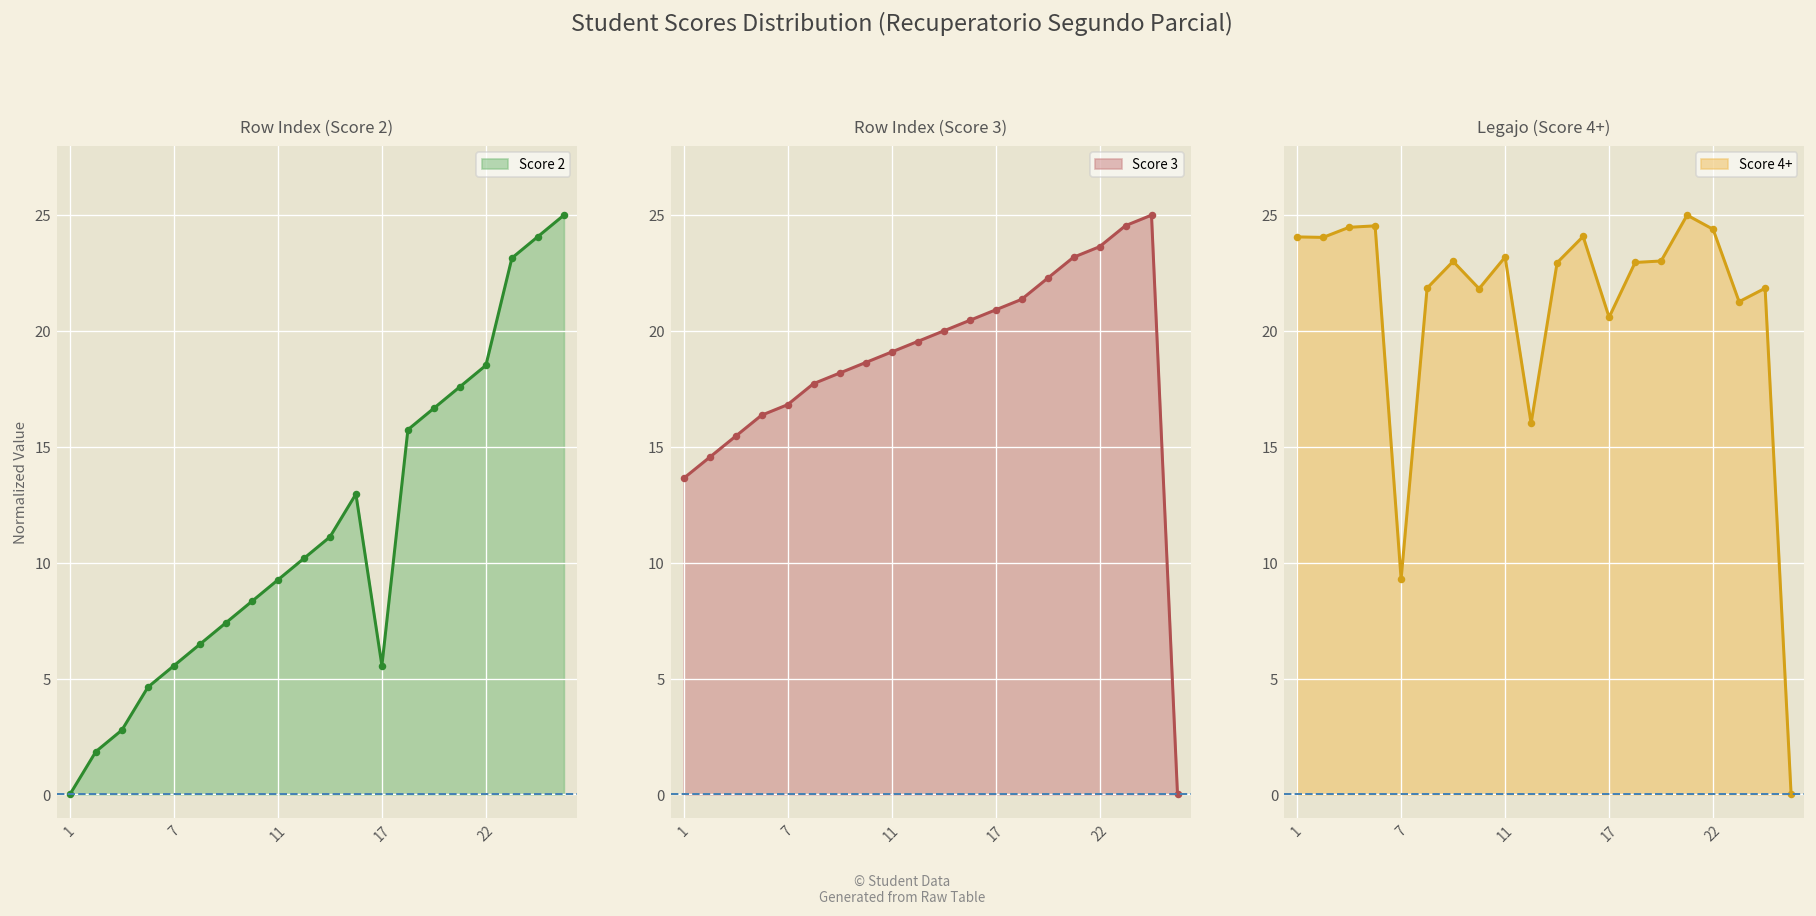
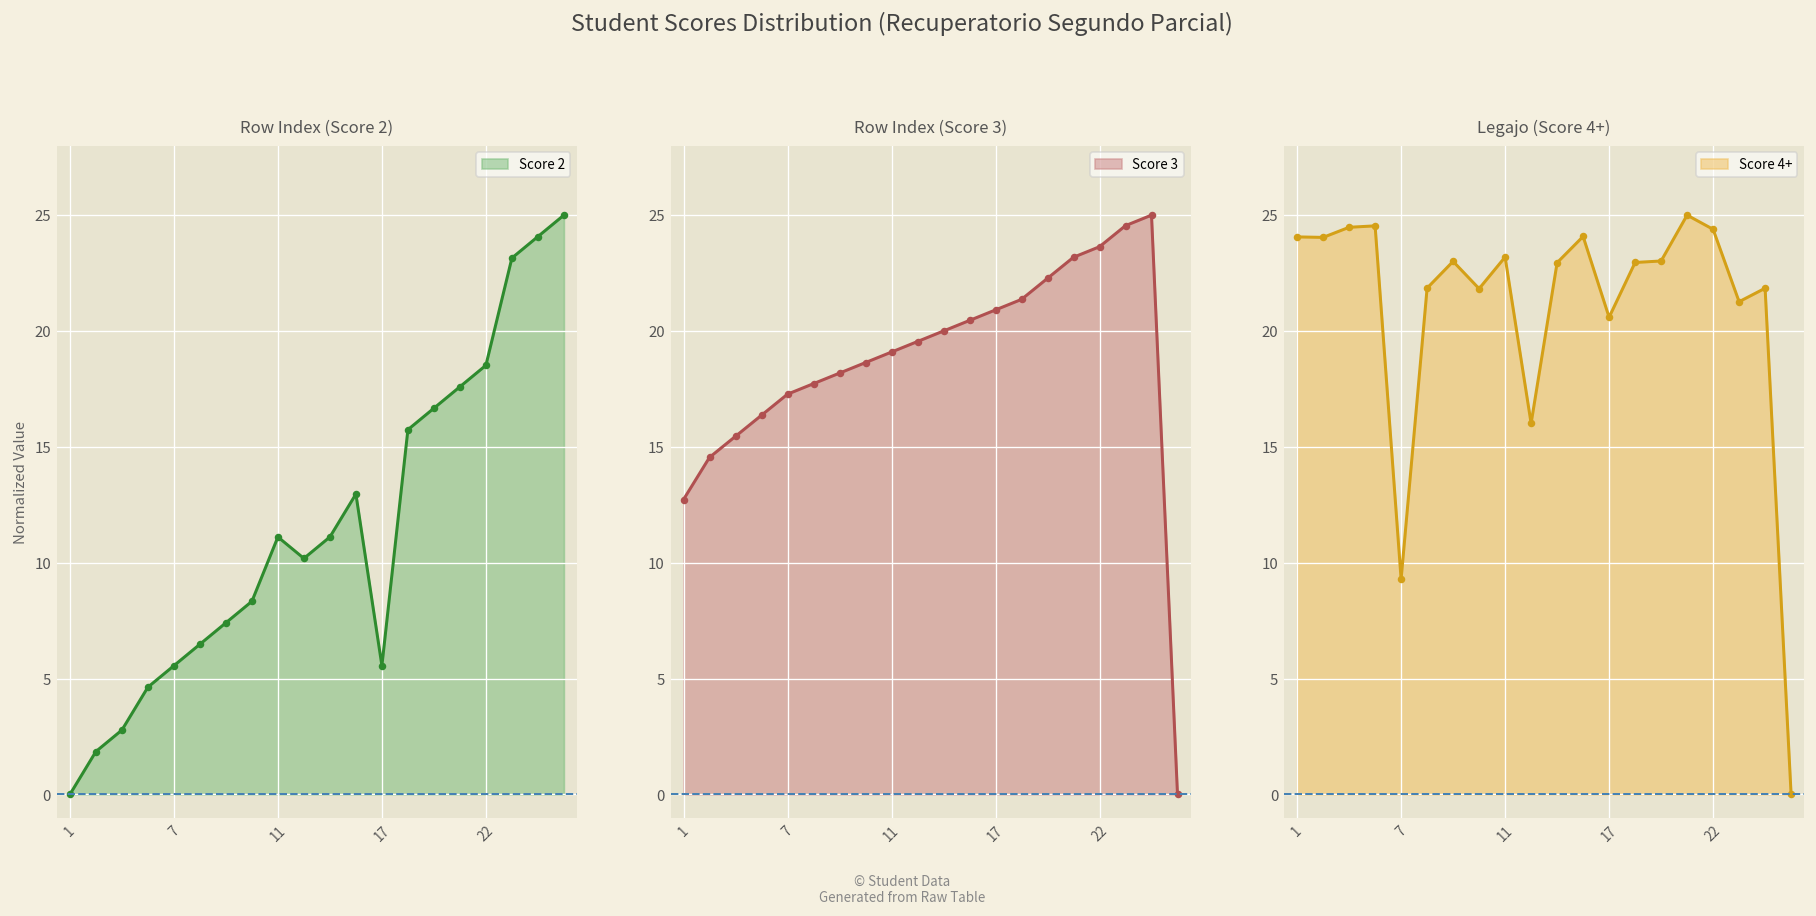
  {
    "Row Index (Score 2)": {
      "1": 0.0,
      "7": 5.6,
-     "11": 9.3,
+     "11": 11.1,
      "17": 5.6,
      "22": 18.5
    },
    "Row Index (Score 3)": {
-     "1": 13.6,
-     "7": 16.8,
+     "1": 12.7,
+     "7": 17.3,
      "11": 19.1,
      "17": 20.9,
      "22": 23.6
    },
    "Legajo (Score 4+)": {
      "1": 24.1,
      "7": 9.3,
      "11": 23.2,
      "17": 20.6,
      "22": 24.4
    }
  }
